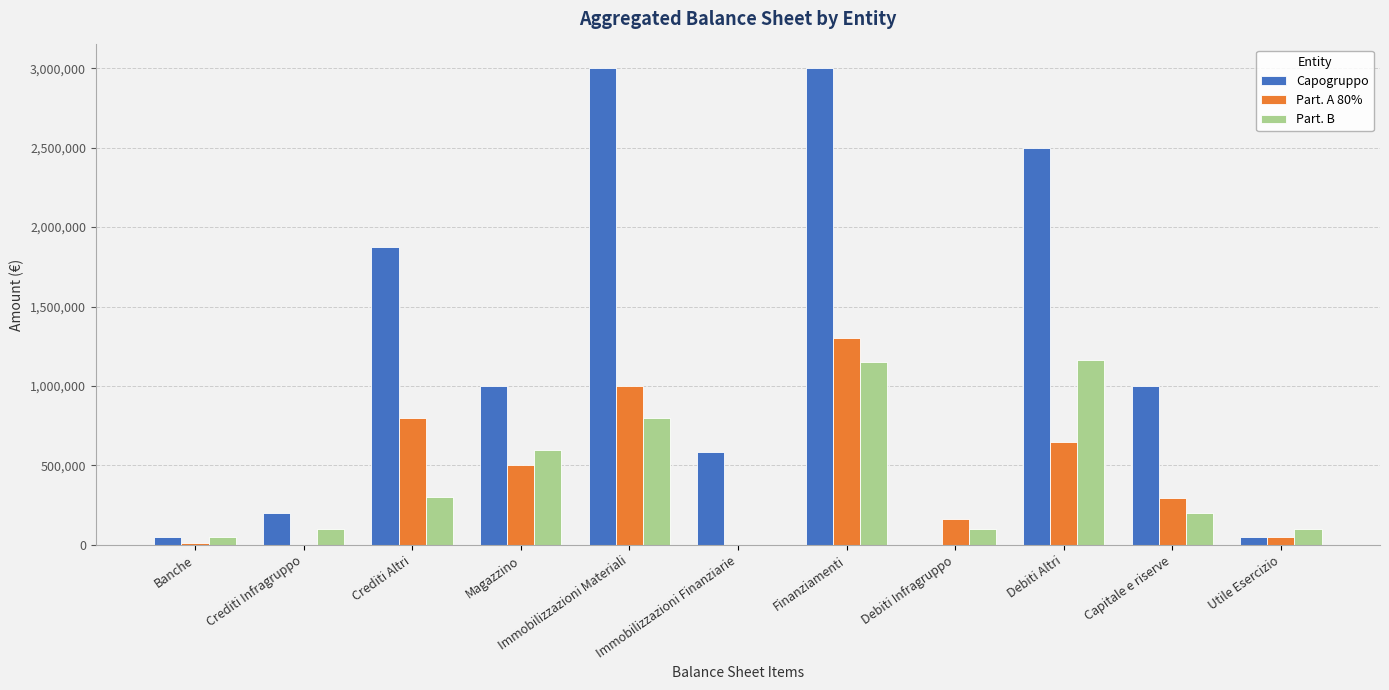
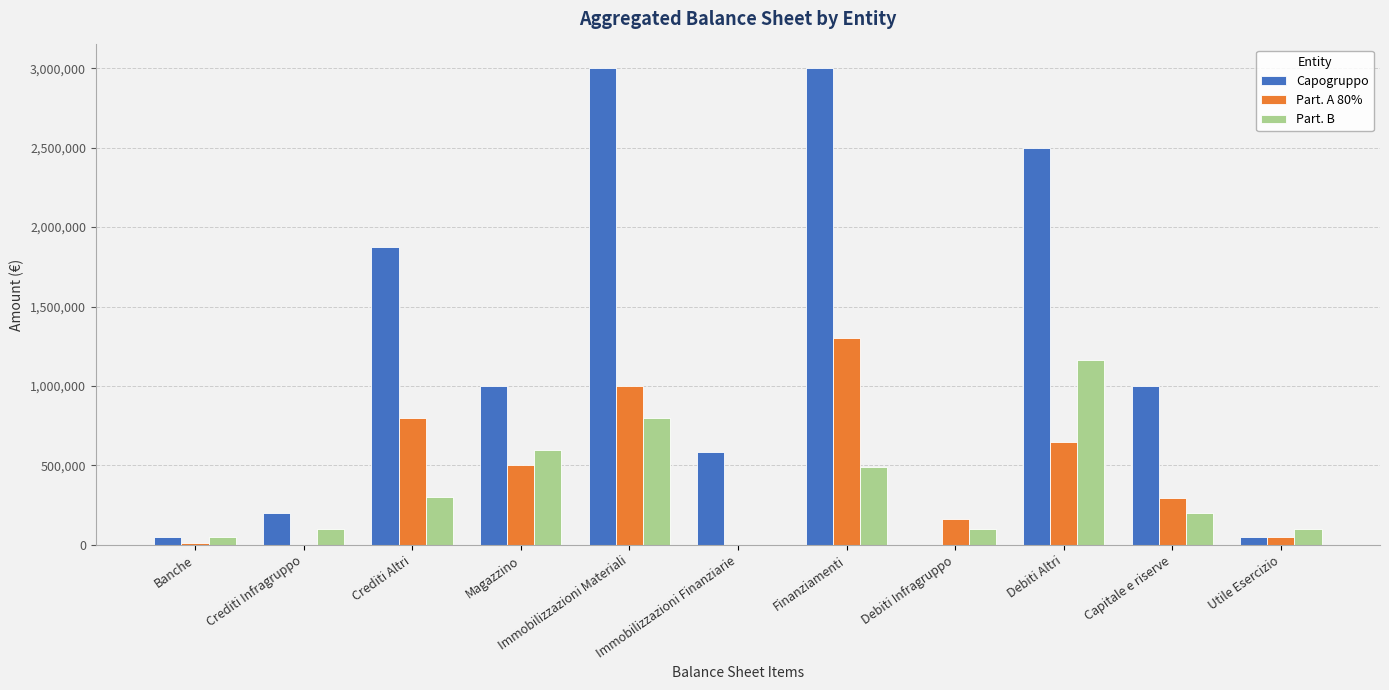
  {
    "Capogruppo": {
      "Banche": "50,000",
      "Crediti Infragruppo": "200,000",
      "Crediti Altri": "1,870,000",
      "Magazzino": "1,000,000",
      "Immobilizzazioni Materiali": "3,000,000",
      "Immobilizzazioni Finanziarie": "580,000",
      "Finanziamenti": "3,000,000",
      "Debiti Infragruppo": "0",
      "Debiti Altri": "2,500,000",
      "Capitale e riserve": "1,000,000",
      "Utile Esercizio": "50,000"
    },
    "Part. A 80%": {
      "Crediti Infragruppo": "0",
      "Crediti Altri": "800,000",
      "Magazzino": "500,000",
      "Immobilizzazioni Materiali": "1,000,000",
      "Immobilizzazioni Finanziarie": "0",
      "Finanziamenti": "1,300,000",
      "Debiti Infragruppo": "160,000",
      "Debiti Altri": "650,000",
      "Capitale e riserve": "290,000",
      "Utile Esercizio": "50,000"
    },
    "Part. B": {
      "Banche": "50,000",
      "Crediti Infragruppo": "100,000",
      "Crediti Altri": "300,000",
      "Magazzino": "600,000",
      "Immobilizzazioni Materiali": "800,000",
      "Immobilizzazioni Finanziarie": "0",
-     "Finanziamenti": "1,150,000",
+     "Finanziamenti": "490,000",
      "Debiti Infragruppo": "100,000",
      "Debiti Altri": "1,160,000",
      "Capitale e riserve": "200,000",
      "Utile Esercizio": "100,000"
    }
  }
